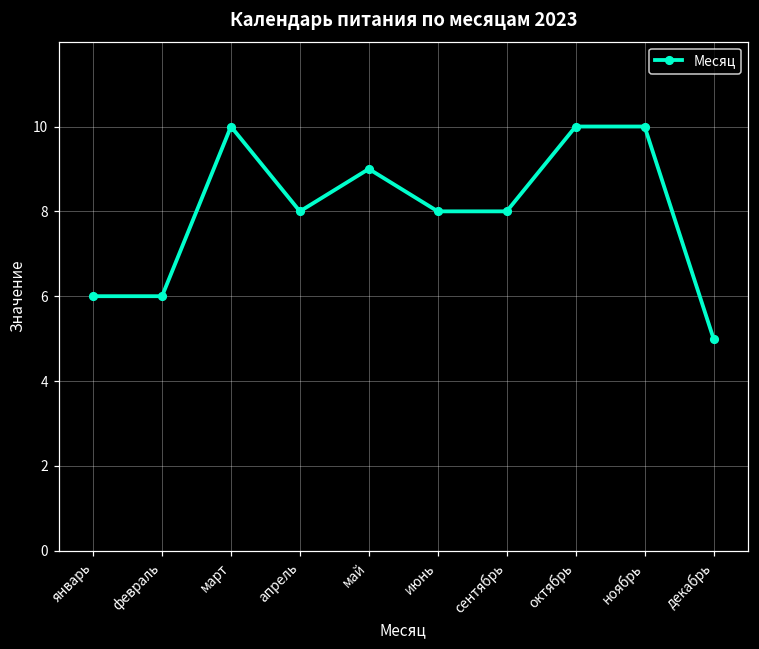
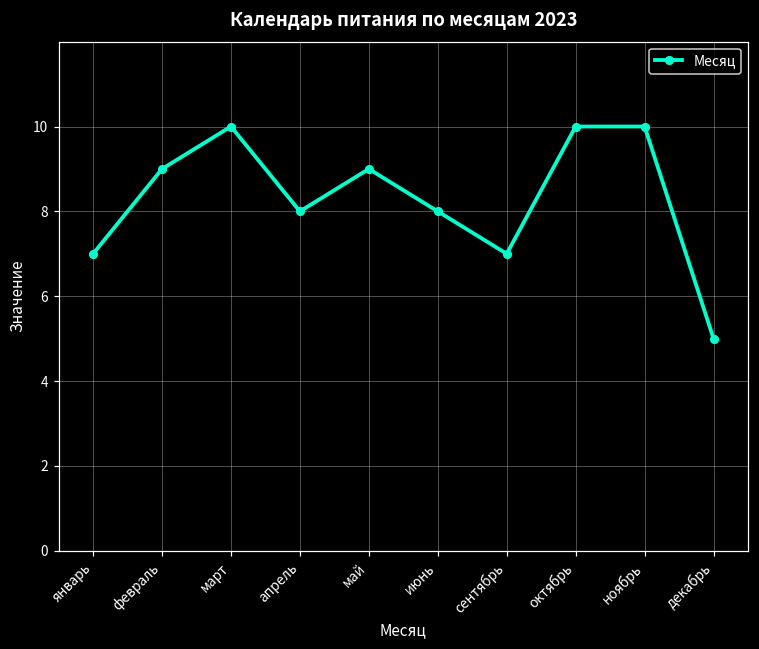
  {
-   "январь": 6,
-   "февраль": 6,
+   "январь": 7,
+   "февраль": 9,
    "март": 10,
    "апрель": 8,
    "май": 9,
    "июнь": 8,
-   "сентябрь": 8,
+   "сентябрь": 7,
    "октябрь": 10,
    "ноябрь": 10,
    "декабрь": 5
  }
